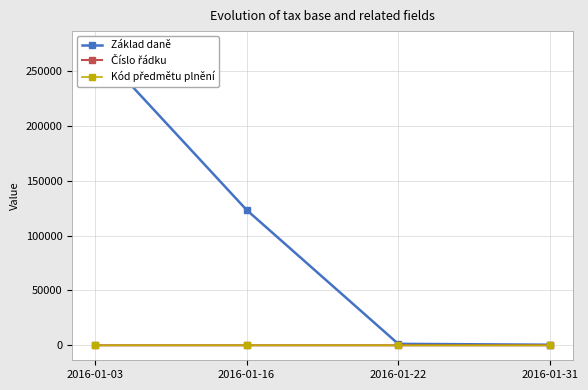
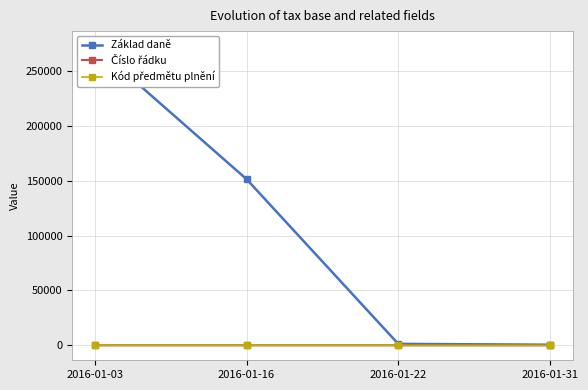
  {
    "Základ daně": {
-     "2016-01-16": 124000
+     "2016-01-16": 152000
    },
    "Kód předmětu plnění": {
      "2016-01-03": 0,
      "2016-01-16": 0
    }
  }
